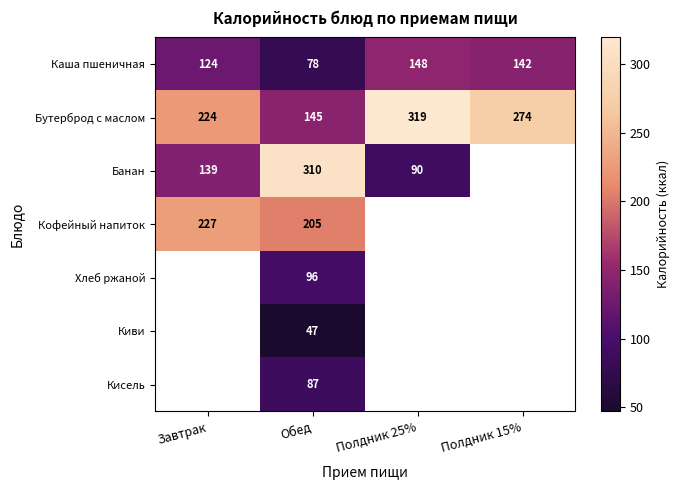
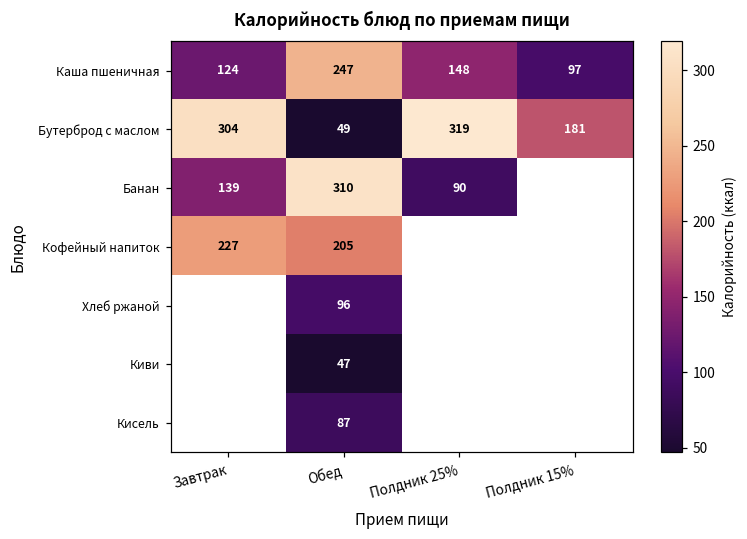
  {
    "Каша пшеничная": {
      "Завтрак": 124,
-     "Обед": 78,
+     "Обед": 247,
      "Полдник 25%": 148,
-     "Полдник 15%": 142
+     "Полдник 15%": 97
    },
    "Бутерброд с маслом": {
-     "Завтрак": 224,
-     "Обед": 145,
+     "Завтрак": 304,
+     "Обед": 49,
      "Полдник 25%": 319,
-     "Полдник 15%": 274
+     "Полдник 15%": 181
    },
    "Банан": {
      "Завтрак": 139,
      "Обед": 310,
      "Полдник 25%": 90
    },
    "Кофейный напиток": {
      "Завтрак": 227,
      "Обед": 205
    },
    "Хлеб ржаной": {
      "Обед": 96
    },
    "Киви": {
      "Обед": 47
    },
    "Кисель": {
      "Обед": 87
    }
  }
